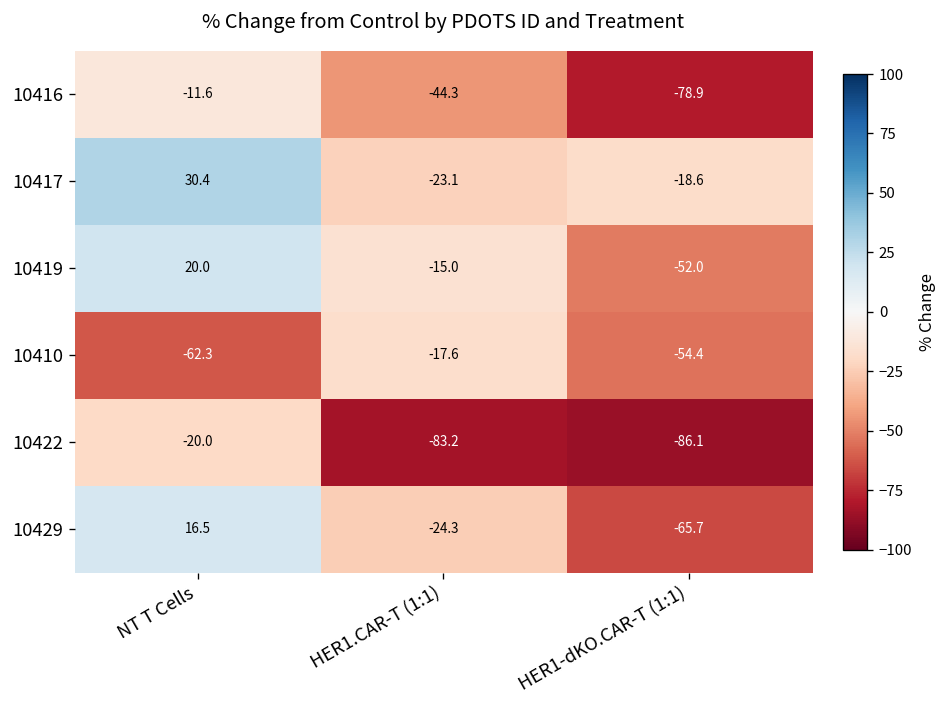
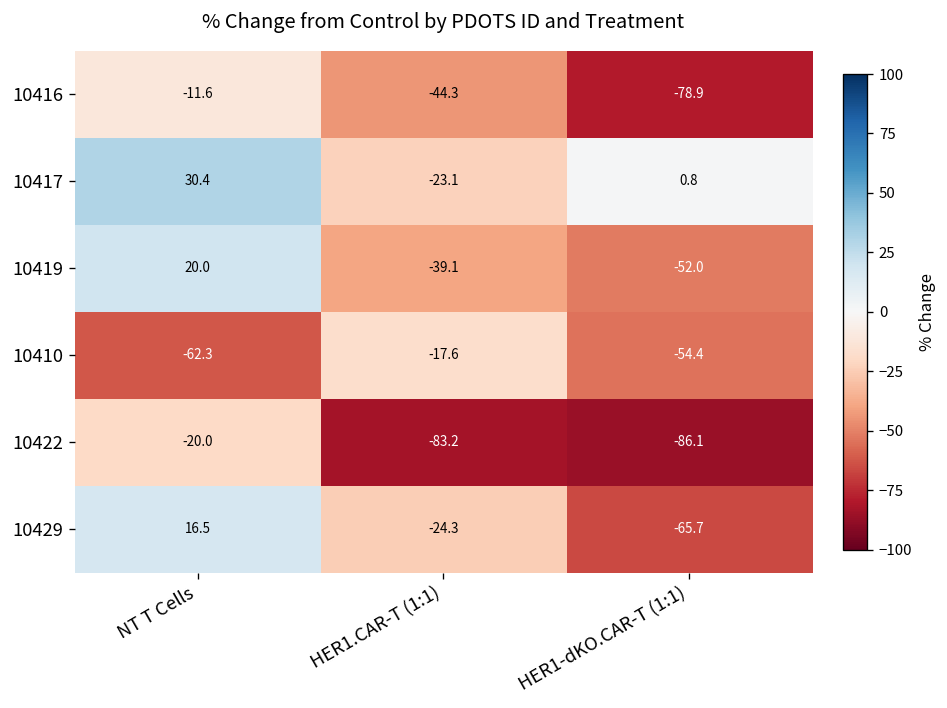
  {
    "10416": {
      "NT T Cells": -11.6,
      "HER1.CAR-T (1:1)": -44.3,
      "HER1-dKO.CAR-T (1:1)": -78.9
    },
    "10417": {
      "NT T Cells": 30.4,
      "HER1.CAR-T (1:1)": -23.1,
-     "HER1-dKO.CAR-T (1:1)": -18.6
+     "HER1-dKO.CAR-T (1:1)": 0.8
    },
    "10419": {
      "NT T Cells": 20.0,
-     "HER1.CAR-T (1:1)": -15.0,
+     "HER1.CAR-T (1:1)": -39.1,
      "HER1-dKO.CAR-T (1:1)": -52.0
    },
    "10410": {
      "NT T Cells": -62.3,
      "HER1.CAR-T (1:1)": -17.6,
      "HER1-dKO.CAR-T (1:1)": -54.4
    },
    "10422": {
      "NT T Cells": -20.0,
      "HER1.CAR-T (1:1)": -83.2,
      "HER1-dKO.CAR-T (1:1)": -86.1
    },
    "10429": {
      "NT T Cells": 16.5,
      "HER1.CAR-T (1:1)": -24.3,
      "HER1-dKO.CAR-T (1:1)": -65.7
    }
  }
